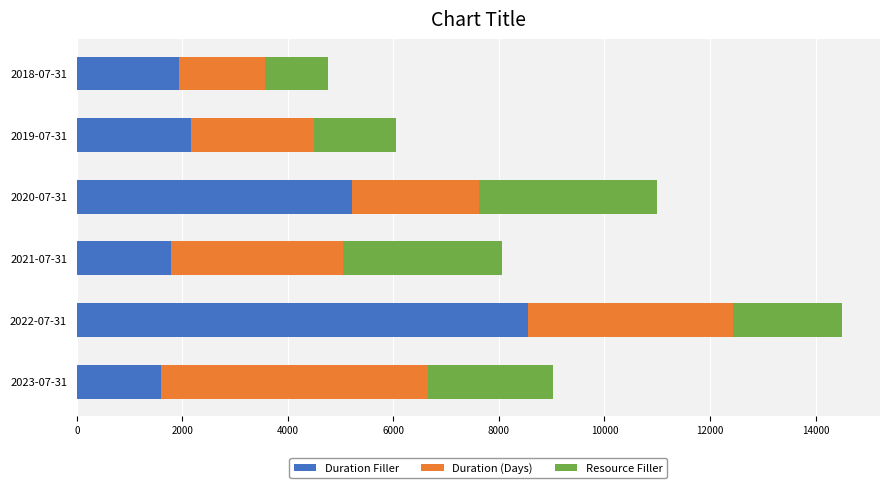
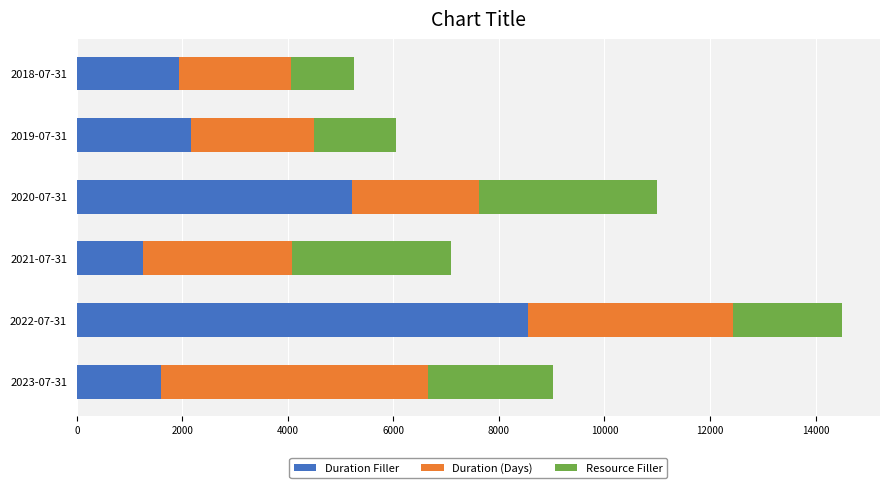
  {
    "Duration Filler": {
      "2018-07-31": 1900,
      "2019-07-31": 2200,
      "2020-07-31": 5200,
-     "2021-07-31": 1800,
+     "2021-07-31": 1200,
      "2022-07-31": 8500,
      "2023-07-31": 1600
    },
    "Duration (Days)": {
-     "2018-07-31": 1600,
+     "2018-07-31": 2100,
      "2019-07-31": 2300,
      "2020-07-31": 2400,
-     "2021-07-31": 3300,
+     "2021-07-31": 2800,
      "2022-07-31": 3900,
      "2023-07-31": 5000
    },
    "Resource Filler": {
      "2018-07-31": 1200,
      "2019-07-31": 1600,
      "2020-07-31": 3400,
      "2021-07-31": 3000,
      "2022-07-31": 2100,
      "2023-07-31": 2400
    }
  }
